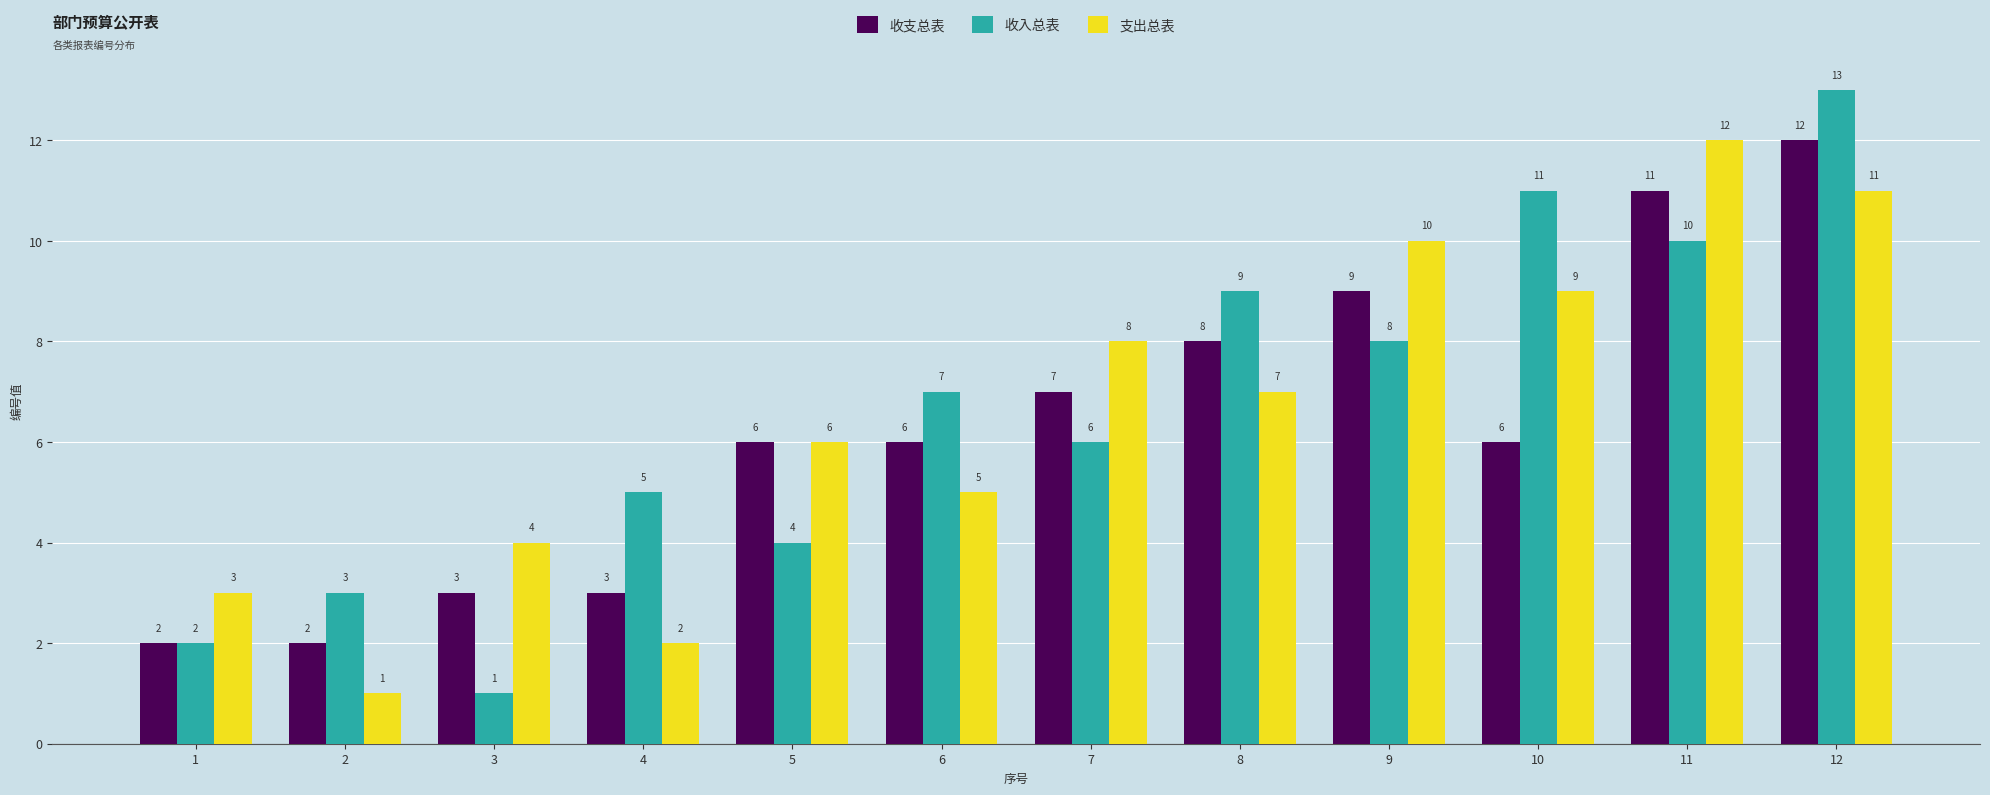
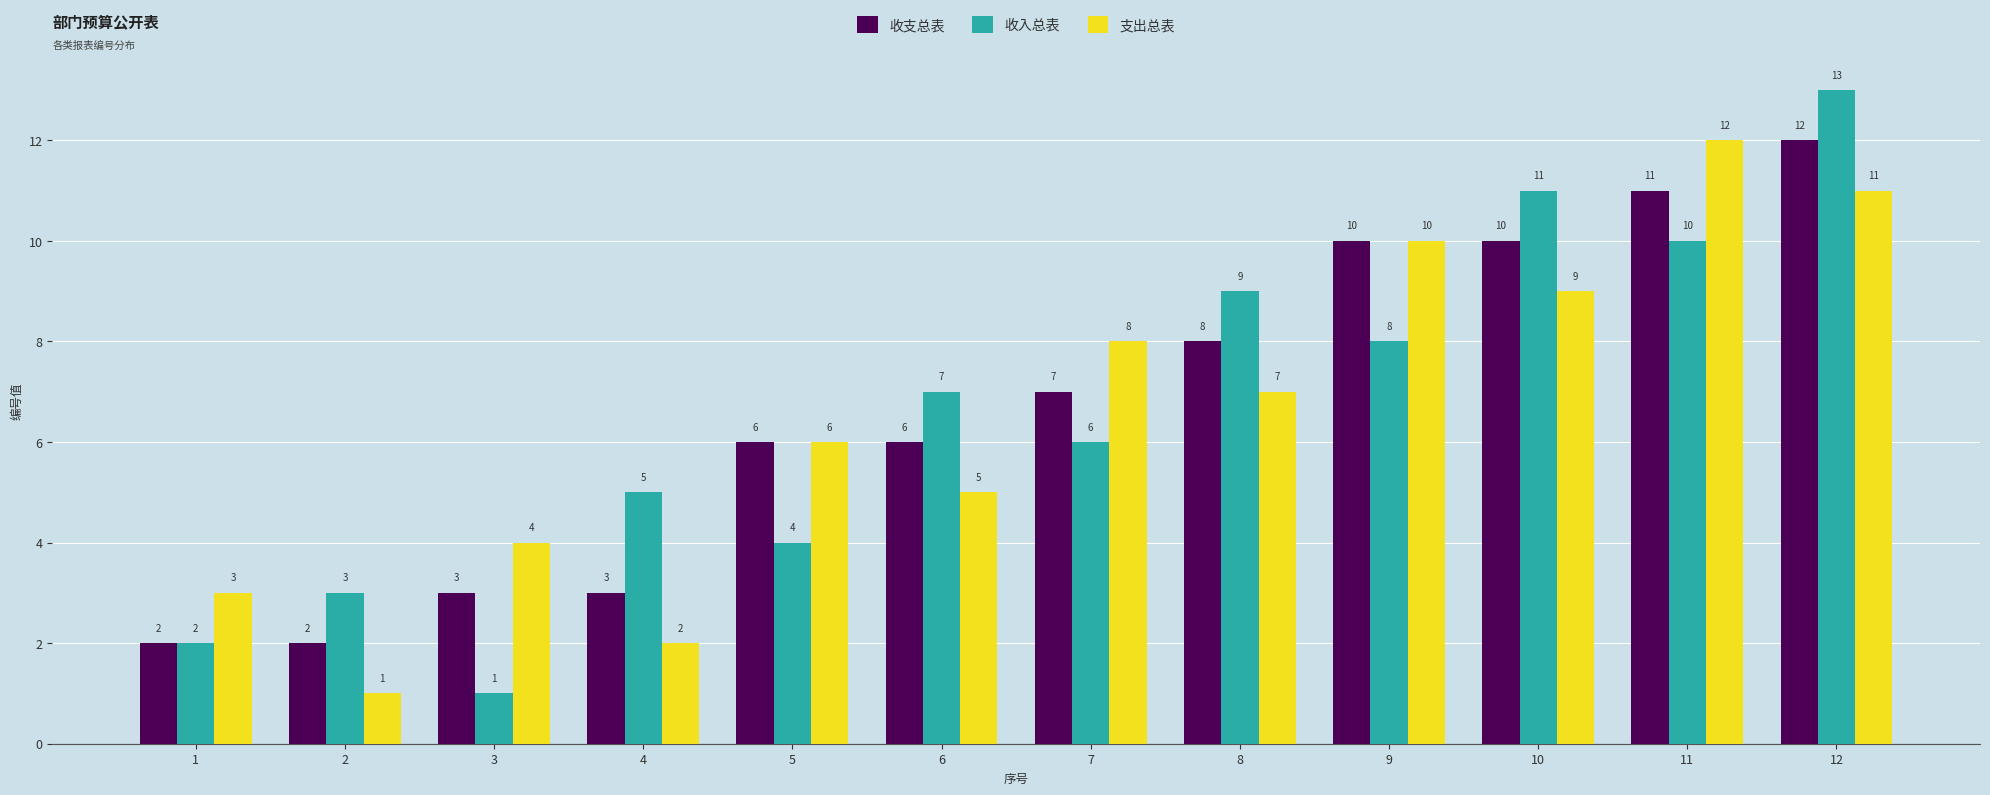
  {
    "收支总表": {
      "1": 2,
      "2": 2,
      "3": 3,
      "4": 3,
      "5": 6,
      "6": 6,
      "7": 7,
      "8": 8,
-     "9": 9,
-     "10": 6,
+     "9": 10,
+     "10": 10,
      "11": 11,
      "12": 12
    },
    "收入总表": {
      "1": 2,
      "2": 3,
      "3": 1,
      "4": 5,
      "5": 4,
      "6": 7,
      "7": 6,
      "8": 9,
      "9": 8,
      "10": 11,
      "11": 10,
      "12": 13
    },
    "支出总表": {
      "1": 3,
      "2": 1,
      "3": 4,
      "4": 2,
      "5": 6,
      "6": 5,
      "7": 8,
      "8": 7,
      "9": 10,
      "10": 9,
      "11": 12,
      "12": 11
    }
  }
